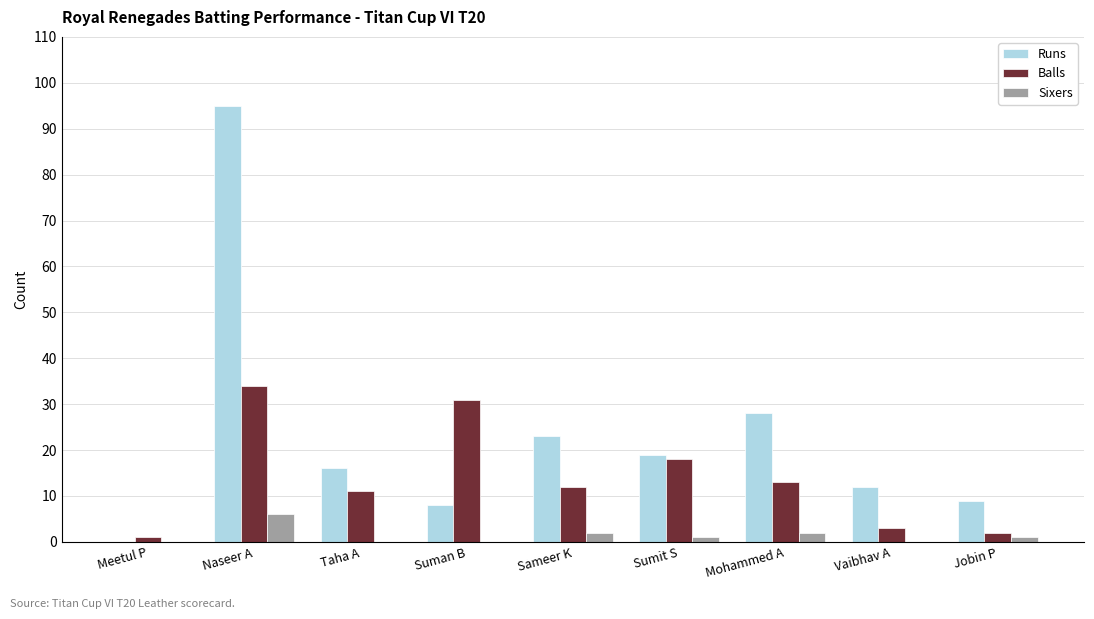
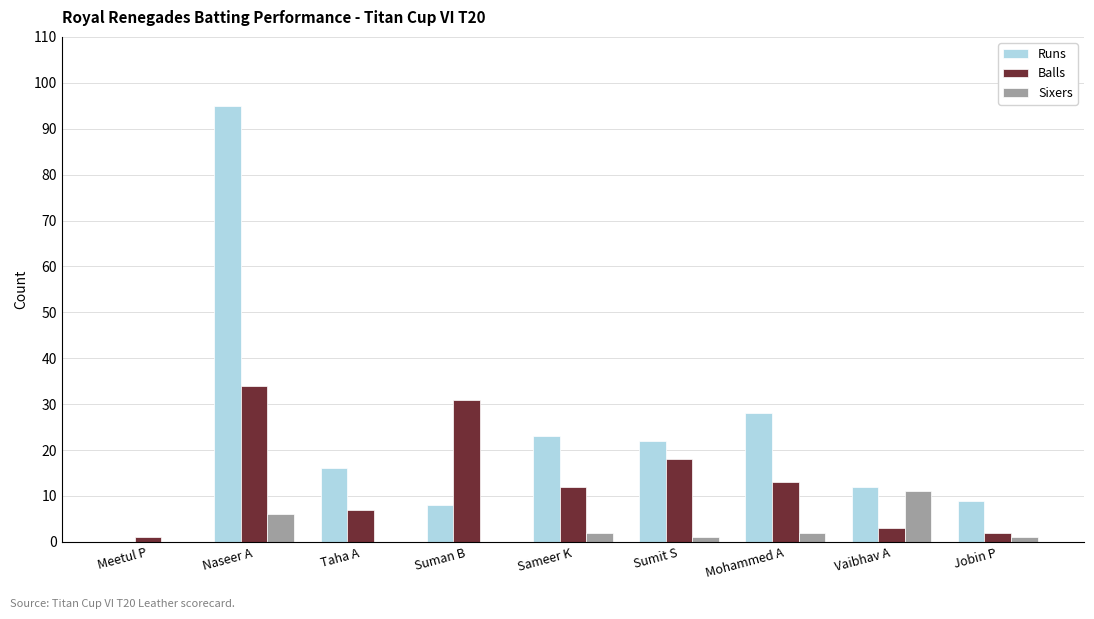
  {
    "Runs": {
      "Meetul P": 0,
      "Naseer A": 95,
      "Taha A": 16,
      "Suman B": 8,
      "Sameer K": 23,
-     "Sumit S": 19,
+     "Sumit S": 22,
      "Mohammed A": 28,
      "Vaibhav A": 12,
      "Jobin P": 9
    },
    "Balls": {
      "Meetul P": 1,
      "Naseer A": 34,
-     "Taha A": 11,
+     "Taha A": 7,
      "Suman B": 31,
      "Sameer K": 12,
      "Sumit S": 18,
      "Mohammed A": 13,
      "Vaibhav A": 3,
      "Jobin P": 2
    },
    "Sixers": {
      "Meetul P": 0,
      "Naseer A": 6,
      "Taha A": 0,
      "Suman B": 0,
      "Sameer K": 2,
      "Sumit S": 1,
      "Mohammed A": 2,
-     "Vaibhav A": 0,
+     "Vaibhav A": 11,
      "Jobin P": 1
    }
  }
